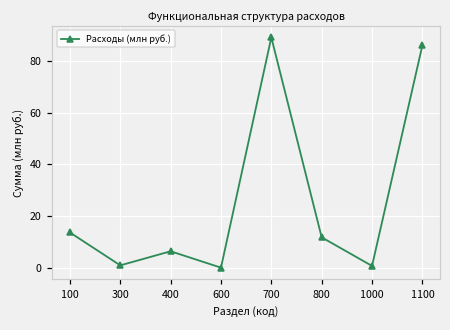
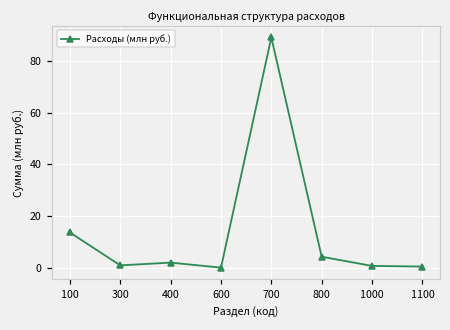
  {
    "100": 14,
    "300": 1,
-   "400": 7,
+   "400": 2,
    "600": 0,
    "700": 89,
-   "800": 12,
+   "800": 4,
    "1000": 1,
-   "1100": 86
+   "1100": 1
  }
